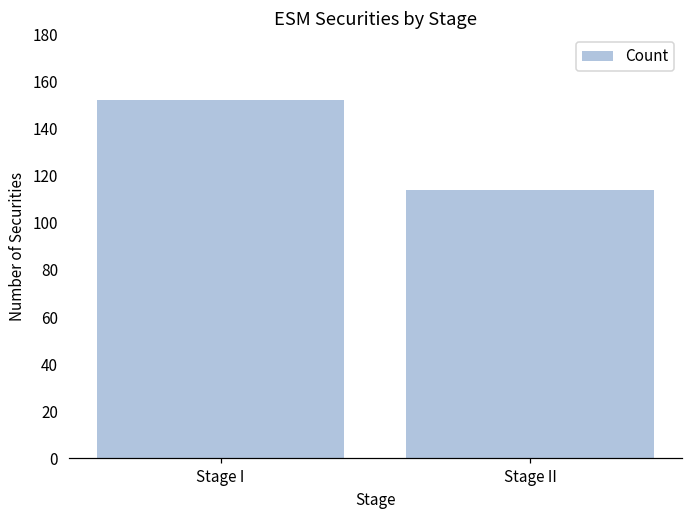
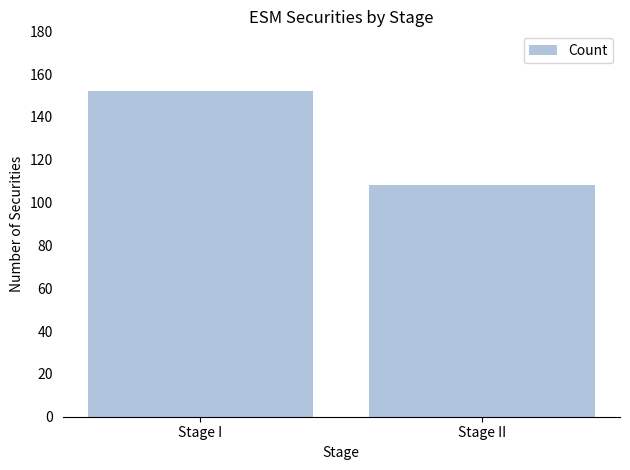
  {
    "Stage I": 152,
-   "Stage II": 114
+   "Stage II": 108
  }
